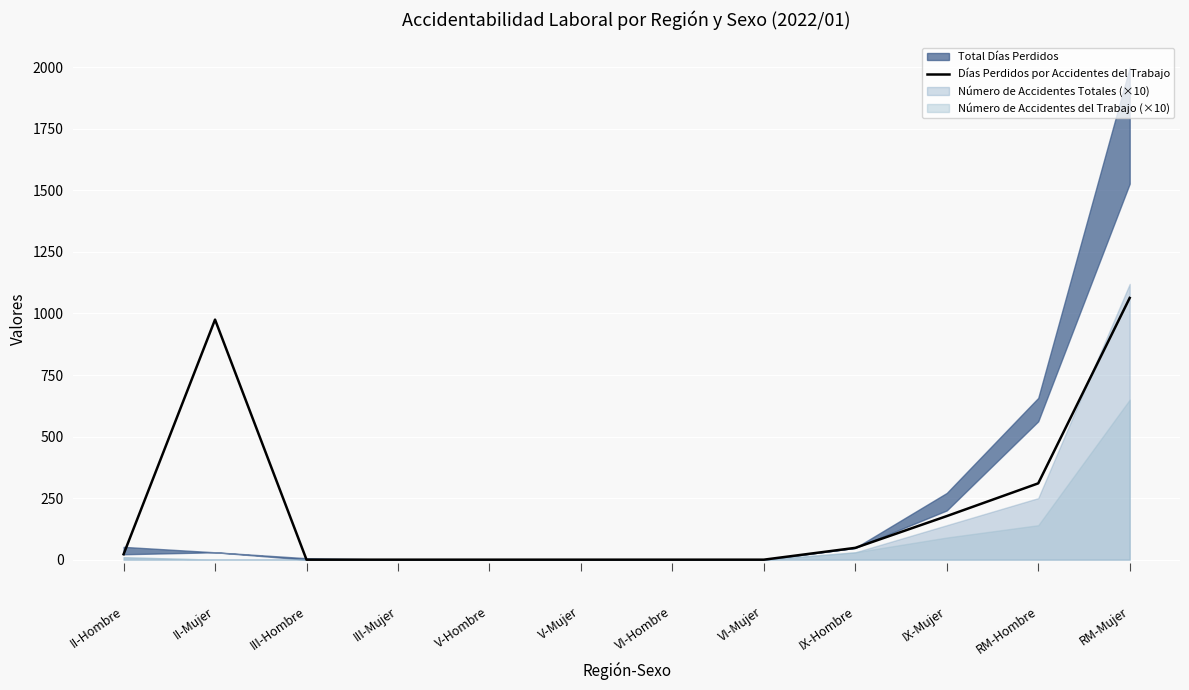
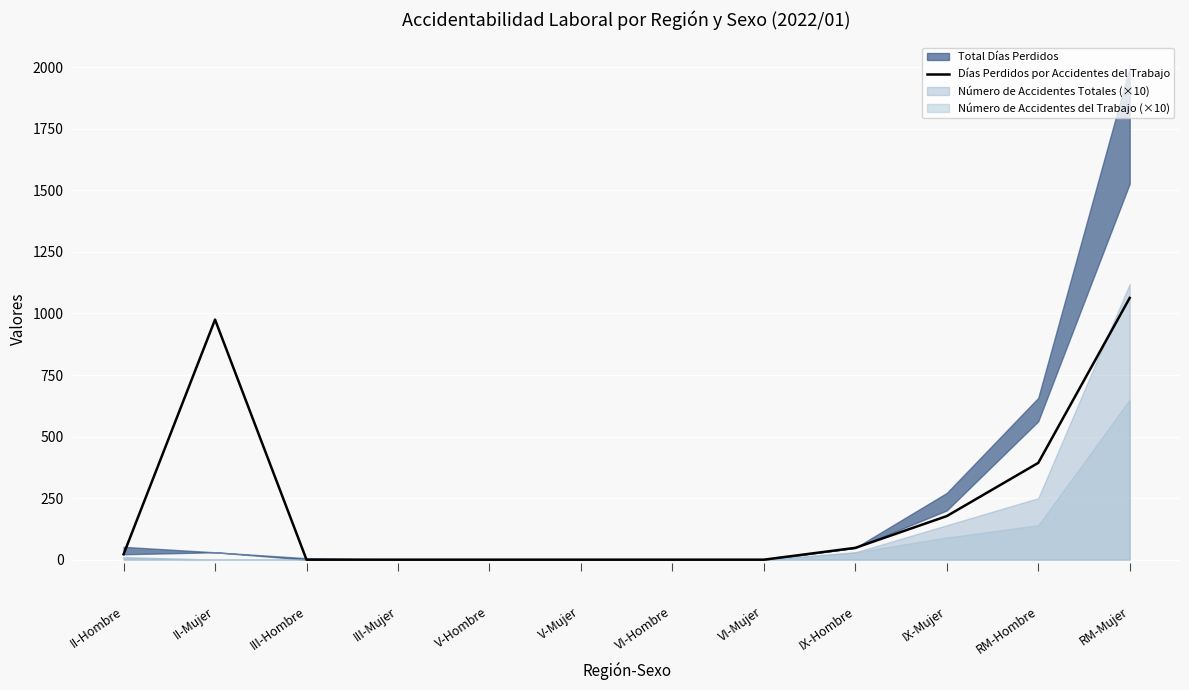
  {
    "Días Perdidos por Accidentes del Trabajo": {
      "II-Hombre": 20,
      "II-Mujer": 980,
      "IX-Mujer": 180,
-     "RM-Hombre": 310,
+     "RM-Hombre": 390,
      "RM-Mujer": 1060
    }
  }
